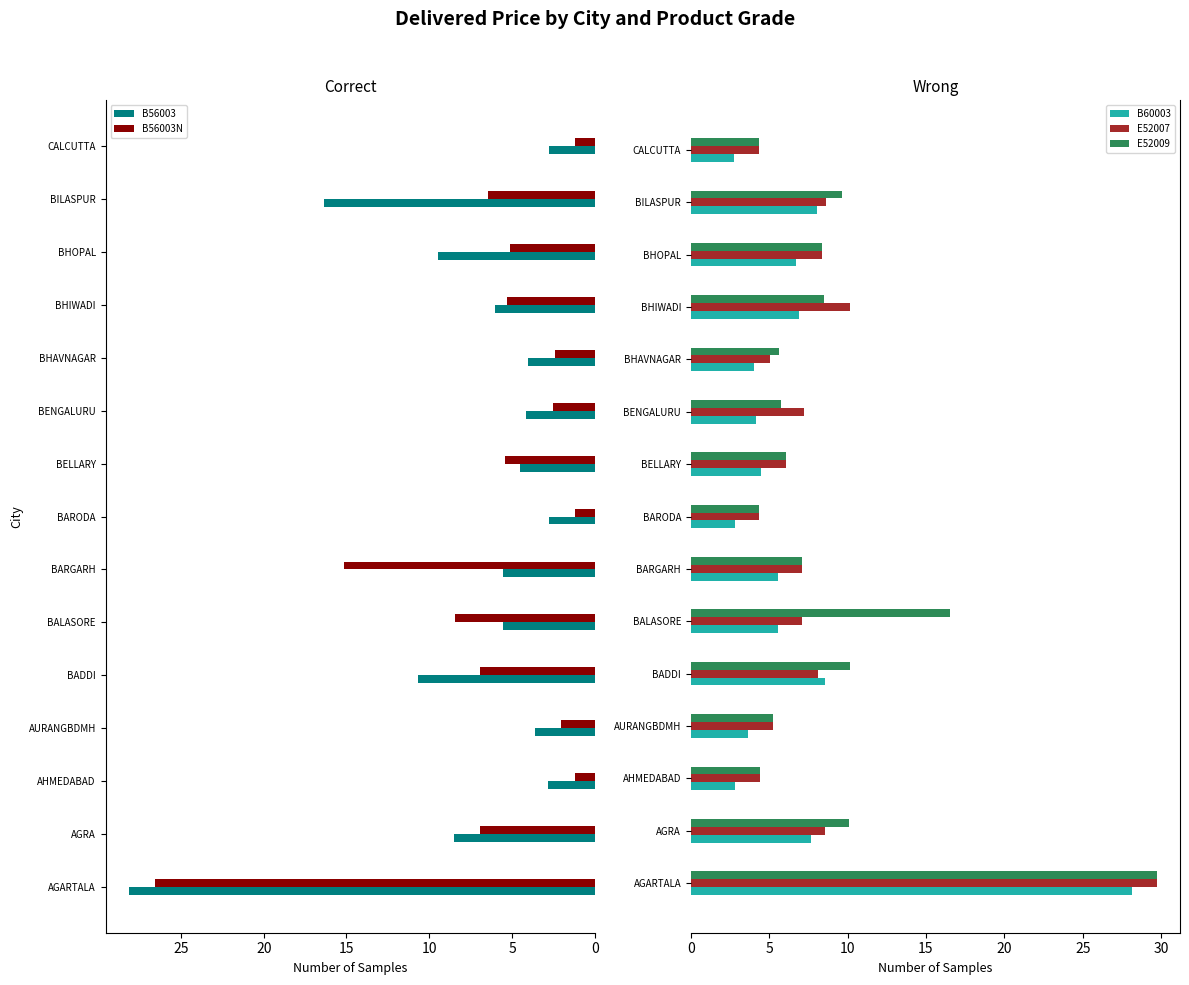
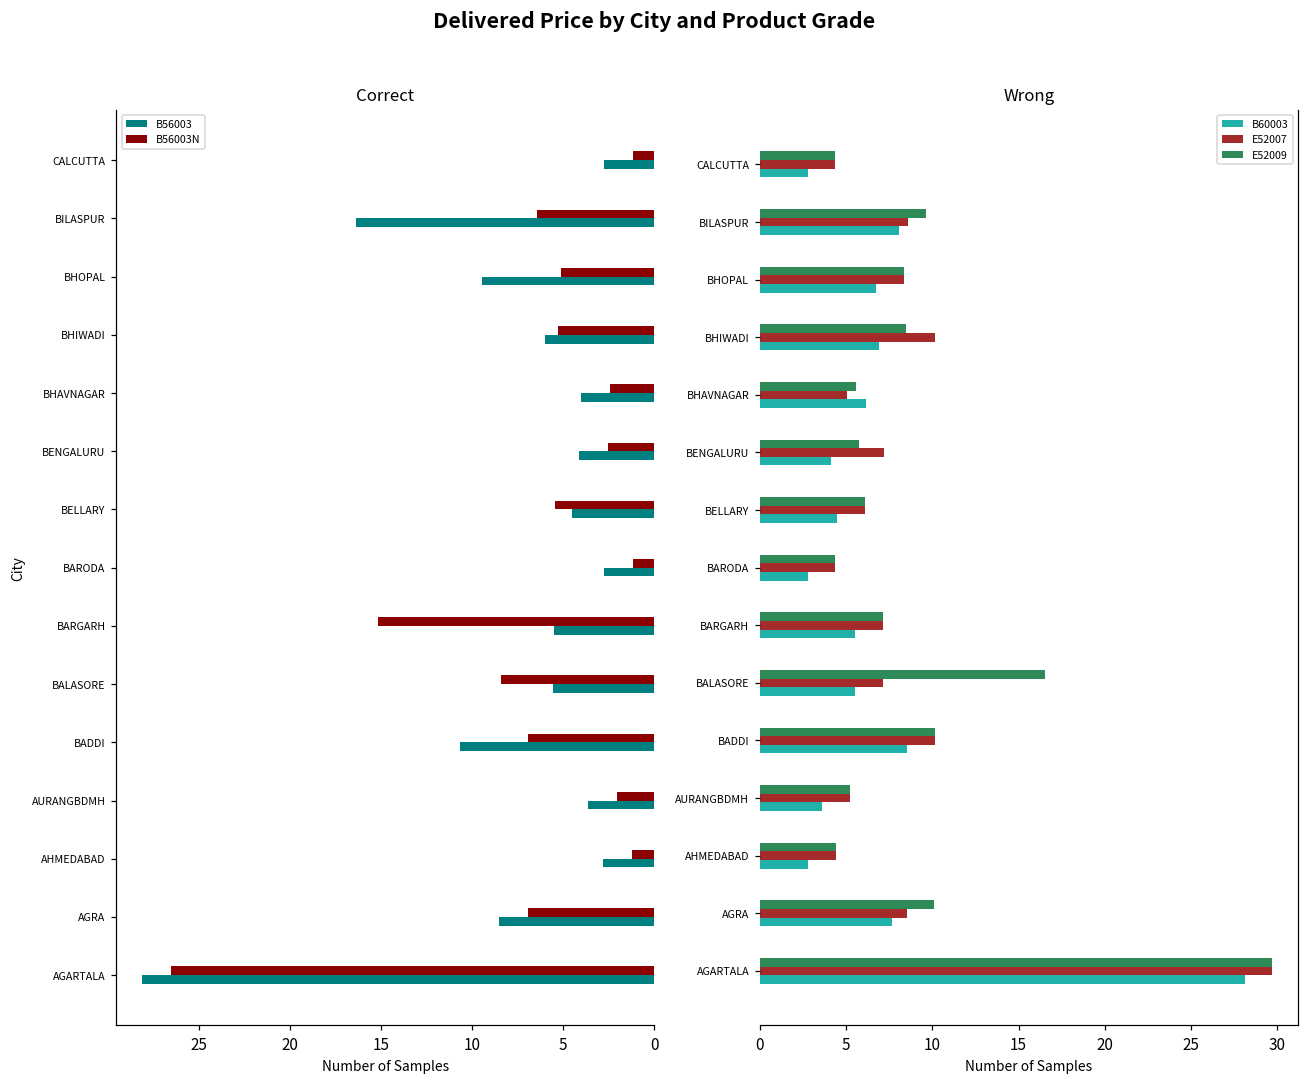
  {
    "Correct": {
      "B56003": {
        "CALCUTTA": 2.8,
        "BILASPUR": 16.4,
        "BHOPAL": 9.4,
        "BHIWADI": 6.0,
        "BHAVNAGAR": 4.0,
        "BENGALURU": 4.1,
        "BELLARY": 4.5,
        "BARODA": 2.8,
        "BARGARH": 5.5,
        "BALASORE": 5.5,
        "BADDI": 10.7,
        "AURANGBDMH": 3.6,
        "AHMEDABAD": 2.8,
        "AGRA": 8.5,
        "AGARTALA": 28.1
      },
      "B56003N": {
        "CALCUTTA": 1.2,
        "BILASPUR": 6.4,
        "BHOPAL": 5.1,
        "BHIWADI": 5.3,
        "BHAVNAGAR": 2.4,
        "BENGALURU": 2.5,
        "BELLARY": 5.4,
        "BARODA": 1.2,
        "BARGARH": 15.2,
        "BALASORE": 8.4,
        "BADDI": 7.0,
        "AURANGBDMH": 2.0,
        "AHMEDABAD": 1.2,
        "AGRA": 6.9,
        "AGARTALA": 26.5
      }
    },
    "Wrong": {
      "B60003": {
        "CALCUTTA": 2.8,
        "BILASPUR": 8.0,
        "BHOPAL": 6.7,
        "BHIWADI": 6.9,
-       "BHAVNAGAR": 4.0,
+       "BHAVNAGAR": 6.2,
        "BENGALURU": 4.1,
        "BELLARY": 4.5,
        "BARODA": 2.8,
        "BARGARH": 5.5,
        "BALASORE": 5.5,
        "BADDI": 8.6,
        "AURANGBDMH": 3.6,
        "AHMEDABAD": 2.8,
        "AGRA": 7.7,
        "AGARTALA": 28.1
      },
      "E52007": {
        "CALCUTTA": 4.4,
        "BILASPUR": 8.6,
        "BHOPAL": 8.3,
        "BHIWADI": 10.1,
        "BHAVNAGAR": 5.1,
        "BENGALURU": 7.2,
        "BELLARY": 6.1,
        "BARODA": 4.4,
        "BARGARH": 7.1,
        "BALASORE": 7.1,
-       "BADDI": 8.1,
+       "BADDI": 10.1,
        "AURANGBDMH": 5.2,
        "AHMEDABAD": 4.4,
        "AGRA": 8.5,
        "AGARTALA": 29.7
      },
      "E52009": {
        "CALCUTTA": 4.4,
        "BILASPUR": 9.6,
        "BHOPAL": 8.3,
        "BHIWADI": 8.5,
        "BHAVNAGAR": 5.6,
        "BENGALURU": 5.7,
        "BELLARY": 6.1,
        "BARODA": 4.4,
        "BARGARH": 7.1,
        "BALASORE": 16.5,
        "BADDI": 10.1,
        "AURANGBDMH": 5.2,
        "AHMEDABAD": 4.4,
        "AGRA": 10.1,
        "AGARTALA": 29.7
      }
    }
  }
